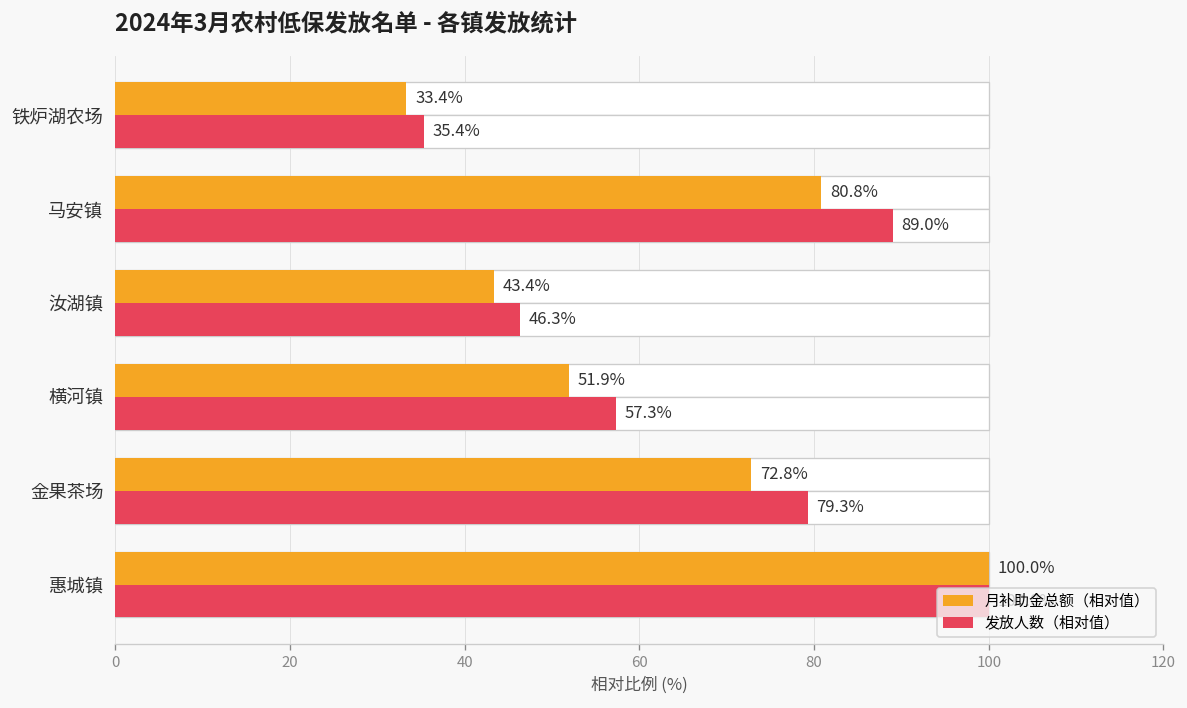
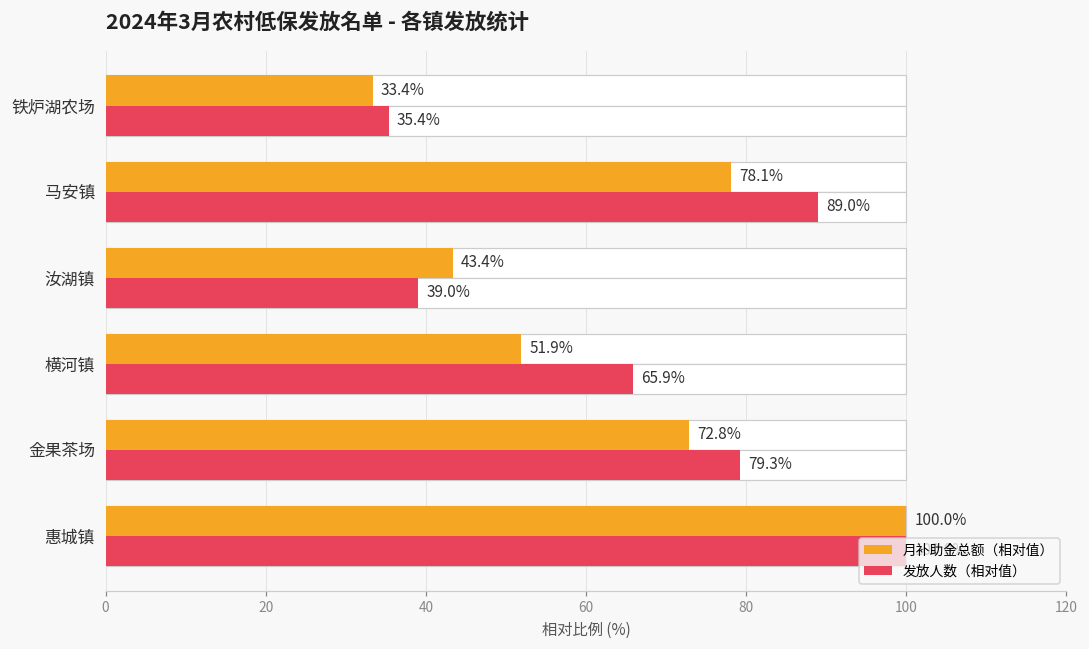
  {
    "月补助金总额（相对值）": {
-     "马安镇": "80.8%",
+     "马安镇": "78.1%",
      "惠城镇": "100.0%"
    },
    "发放人数（相对值）": {
-     "汝湖镇": "46.3%",
-     "横河镇": "57.3%"
+     "汝湖镇": "39.0%",
+     "横河镇": "65.9%"
    }
  }
